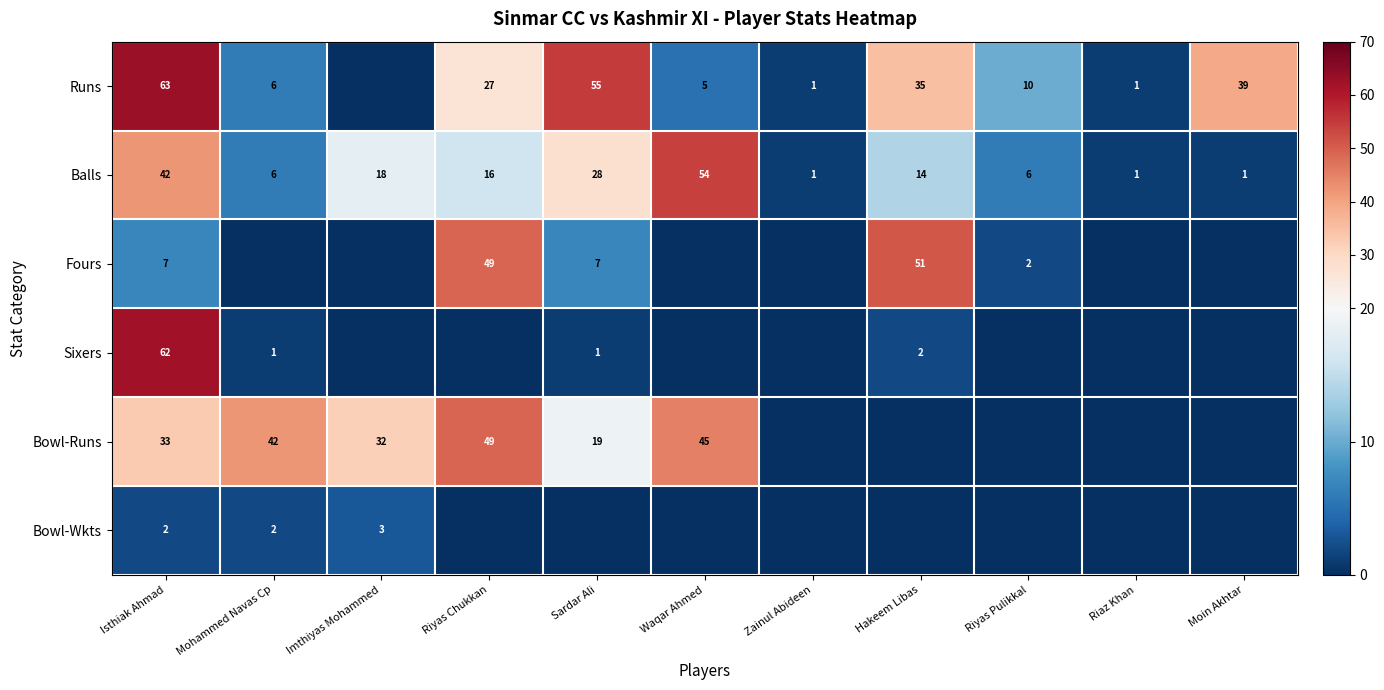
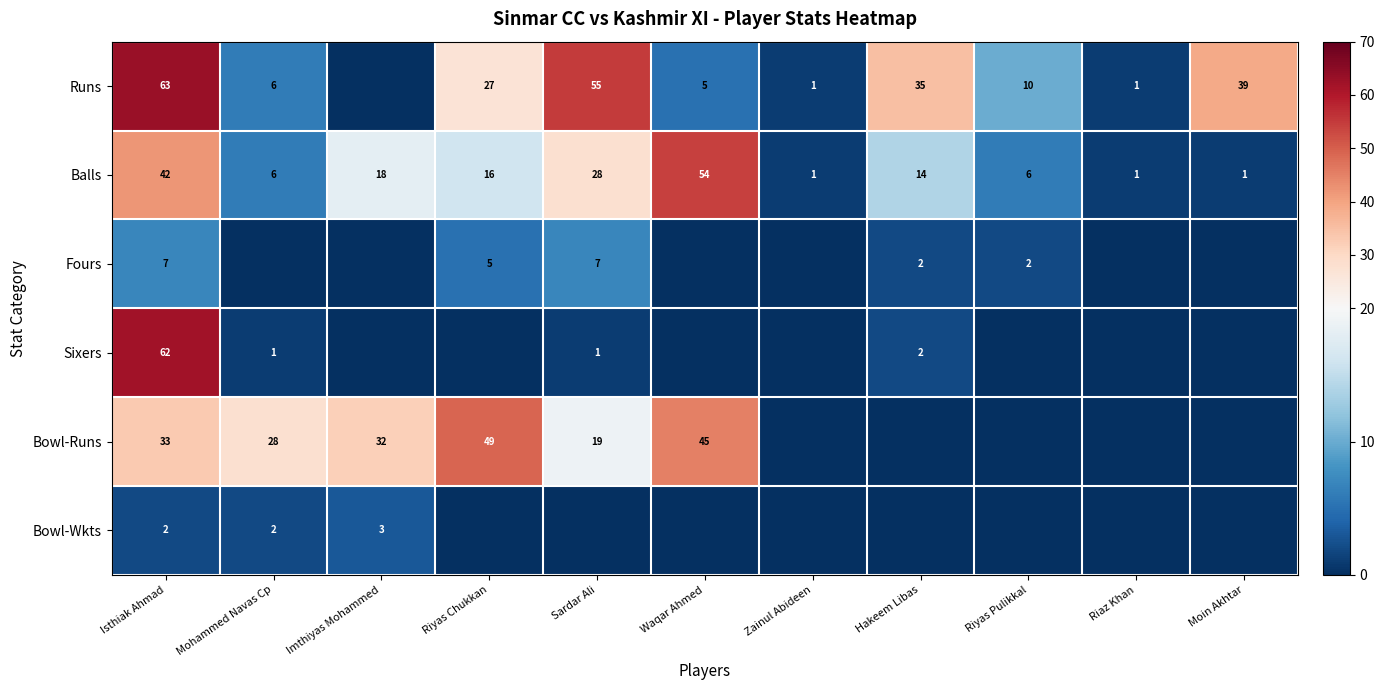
  {
    "Runs": {
      "Isthiak Ahmad": 63,
      "Mohammed Navas Cp": 6,
      "Riyas Chukkan": 27,
      "Sardar Ali": 55,
      "Waqar Ahmed": 5,
      "Zainul Abideen": 1,
      "Hakeem Libas": 35,
      "Riyas Pulikkal": 10,
      "Riaz Khan": 1,
      "Moin Akhtar": 39
    },
    "Balls": {
      "Isthiak Ahmad": 42,
      "Mohammed Navas Cp": 6,
      "Imthiyas Mohammed": 18,
      "Riyas Chukkan": 16,
      "Sardar Ali": 28,
      "Waqar Ahmed": 54,
      "Zainul Abideen": 1,
      "Hakeem Libas": 14,
      "Riyas Pulikkal": 6,
      "Riaz Khan": 1,
      "Moin Akhtar": 1
    },
    "Fours": {
      "Isthiak Ahmad": 7,
-     "Riyas Chukkan": 49,
+     "Riyas Chukkan": 5,
      "Sardar Ali": 7,
-     "Hakeem Libas": 51,
+     "Hakeem Libas": 2,
      "Riyas Pulikkal": 2
    },
    "Sixers": {
      "Isthiak Ahmad": 62,
      "Mohammed Navas Cp": 1,
      "Sardar Ali": 1,
      "Hakeem Libas": 2
    },
    "Bowl-Runs": {
      "Isthiak Ahmad": 33,
-     "Mohammed Navas Cp": 42,
+     "Mohammed Navas Cp": 28,
      "Imthiyas Mohammed": 32,
      "Riyas Chukkan": 49,
      "Sardar Ali": 19,
      "Waqar Ahmed": 45
    },
    "Bowl-Wkts": {
      "Isthiak Ahmad": 2,
      "Mohammed Navas Cp": 2,
      "Imthiyas Mohammed": 3
    }
  }
